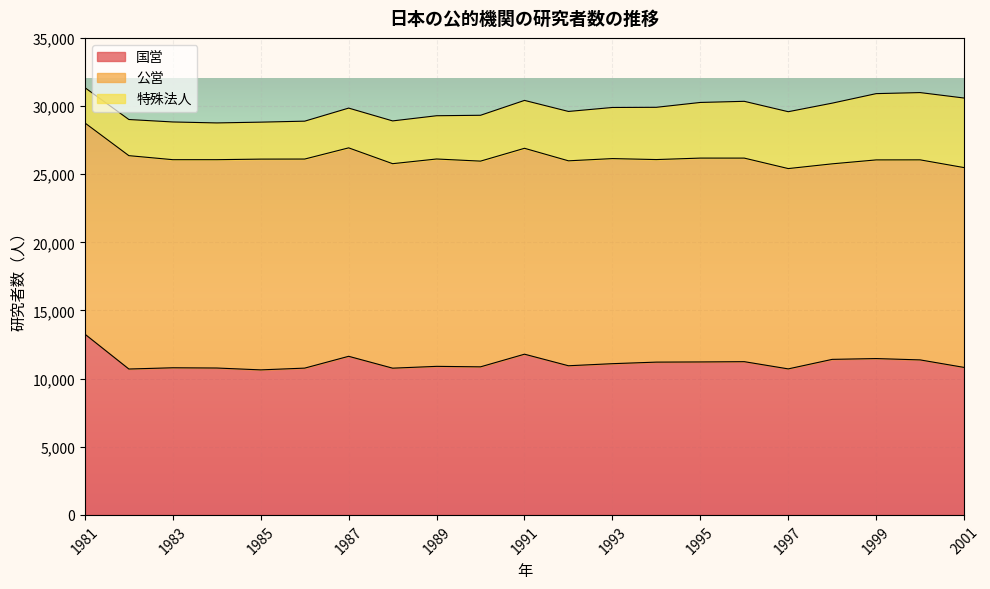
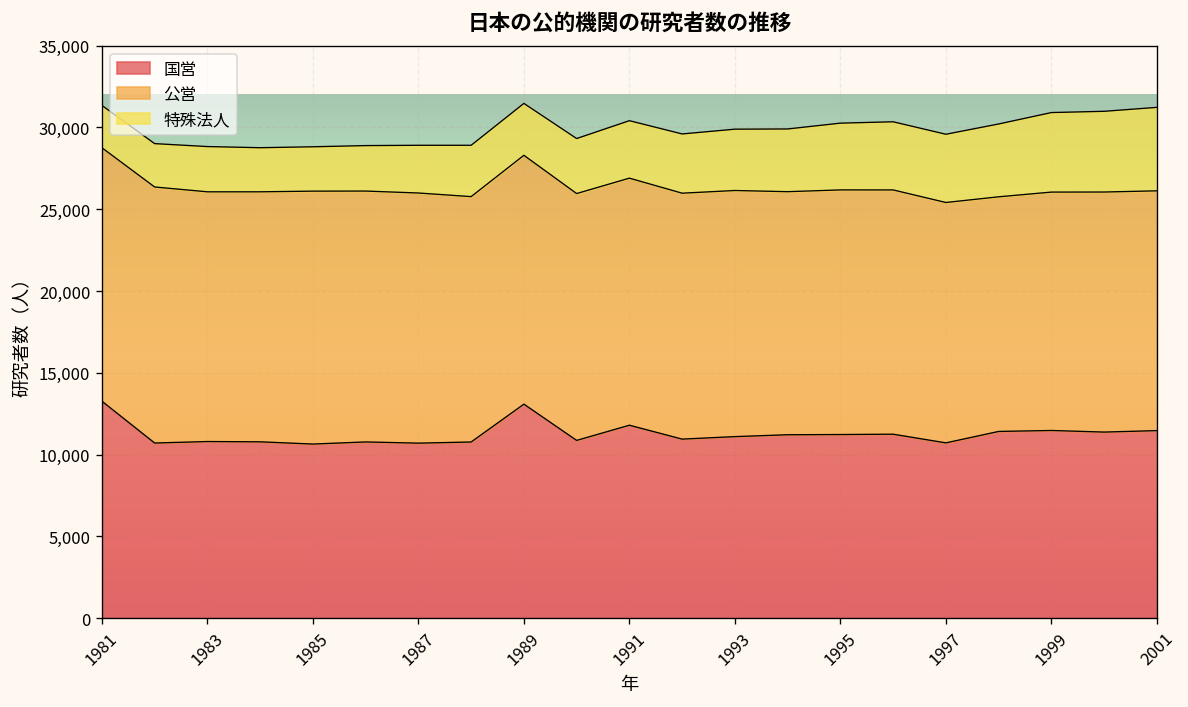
  {
    "国営": {
      "1981": "13,300",
      "1983": "10,800",
      "1985": "10,600",
-     "1987": "11,600",
-     "1989": "10,900",
+     "1987": "10,700",
+     "1989": "13,100",
      "1991": "11,800",
      "1993": "11,100",
      "1995": "11,200",
      "1997": "10,700",
      "1999": "11,500",
-     "2001": "10,800"
+     "2001": "11,500"
    }
  }
